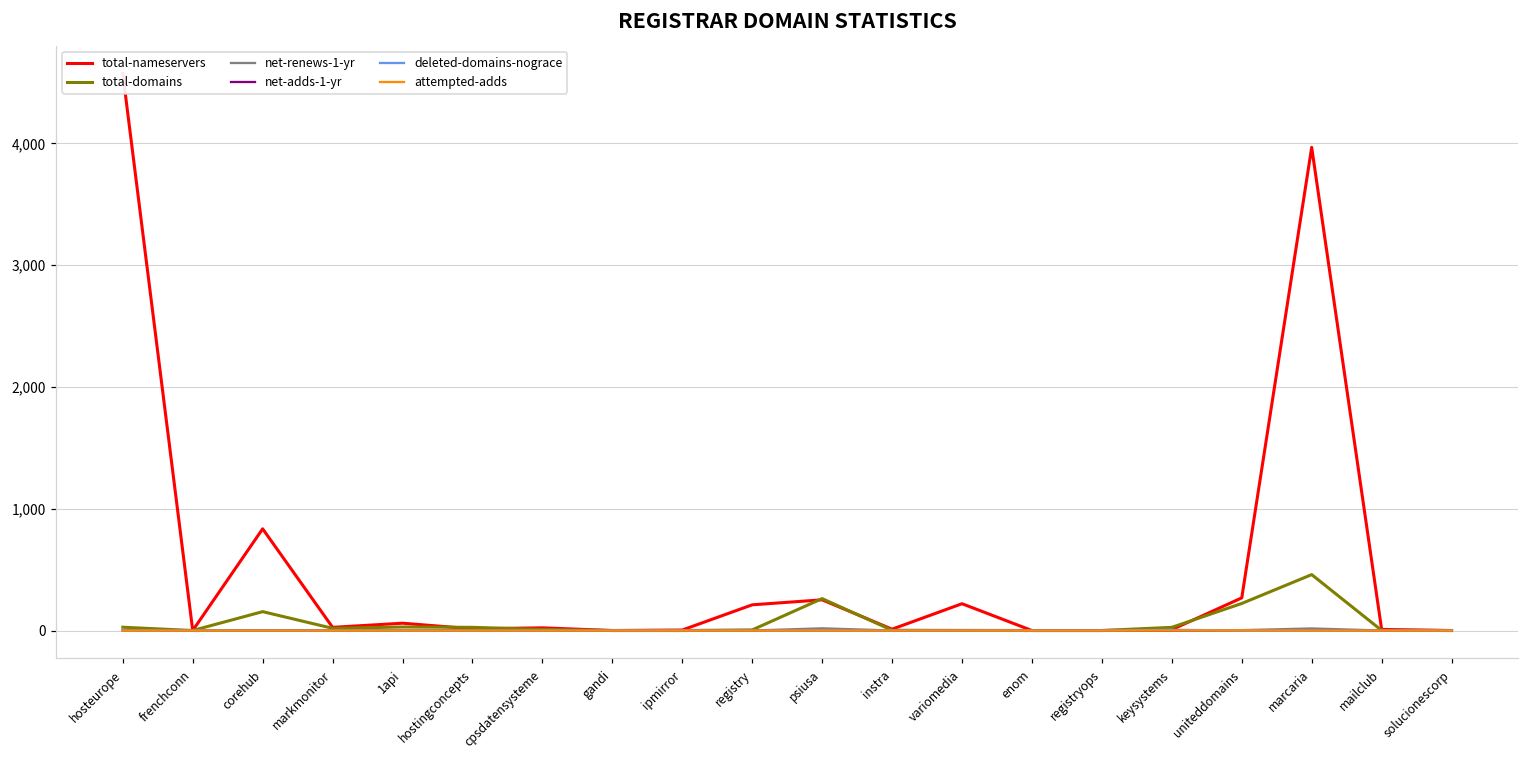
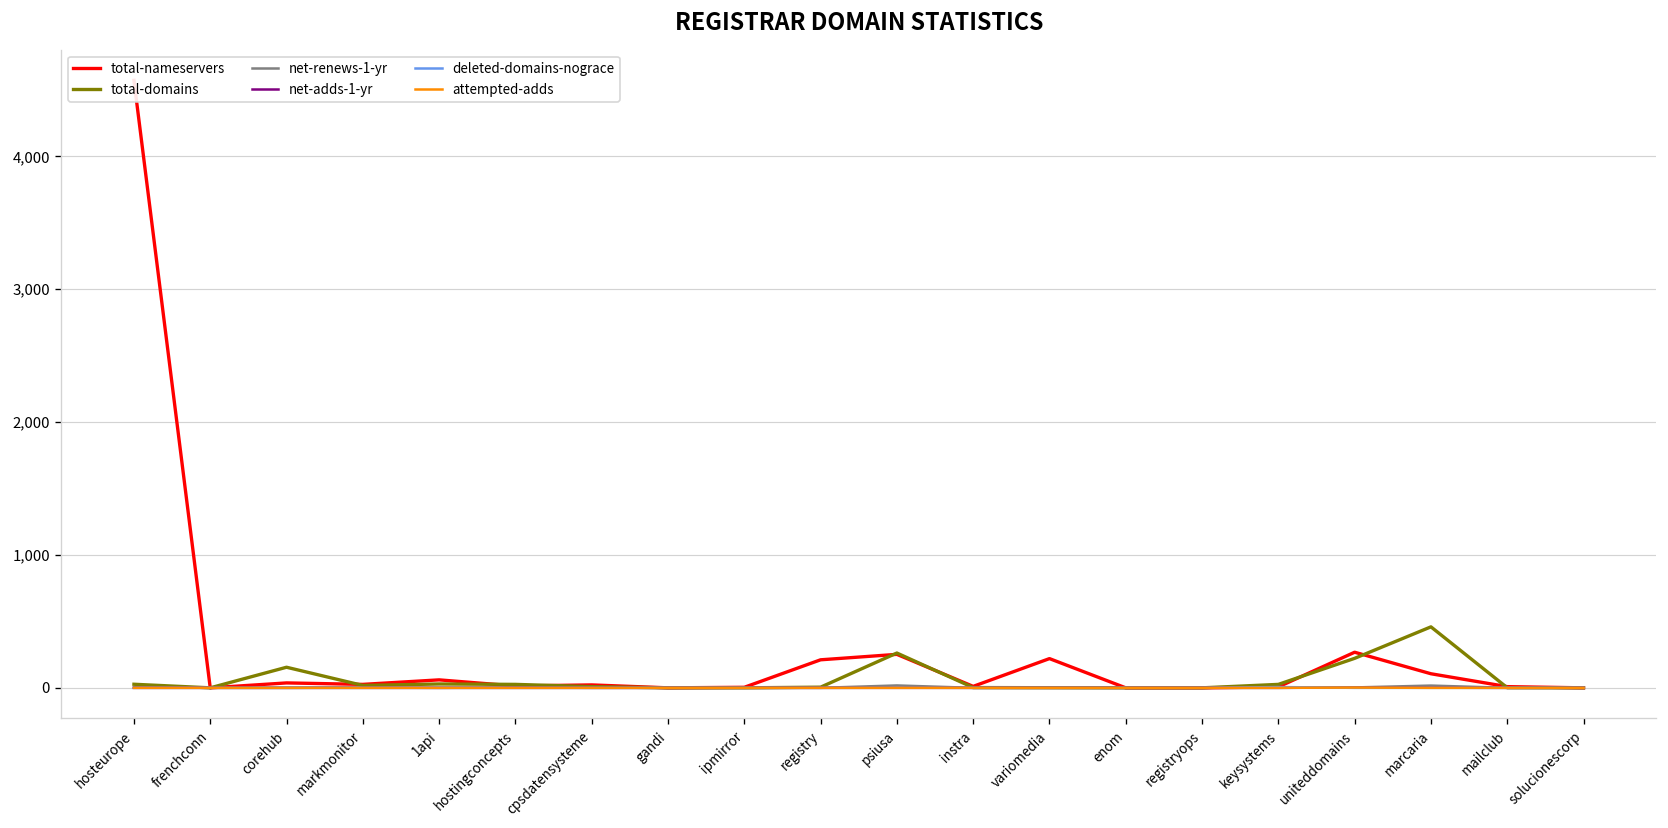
  {
    "total-nameservers": {
-     "corehub": "840",
+     "corehub": "40",
      "1api": "60",
      "registry": "210",
      "variomedia": "220",
      "uniteddomains": "270",
-     "marcaria": "3,970"
+     "marcaria": "110"
    },
    "total-domains": {
      "hosteurope": "30",
      "corehub": "160",
      "1api": "30",
      "uniteddomains": "220",
      "marcaria": "460"
    }
  }
